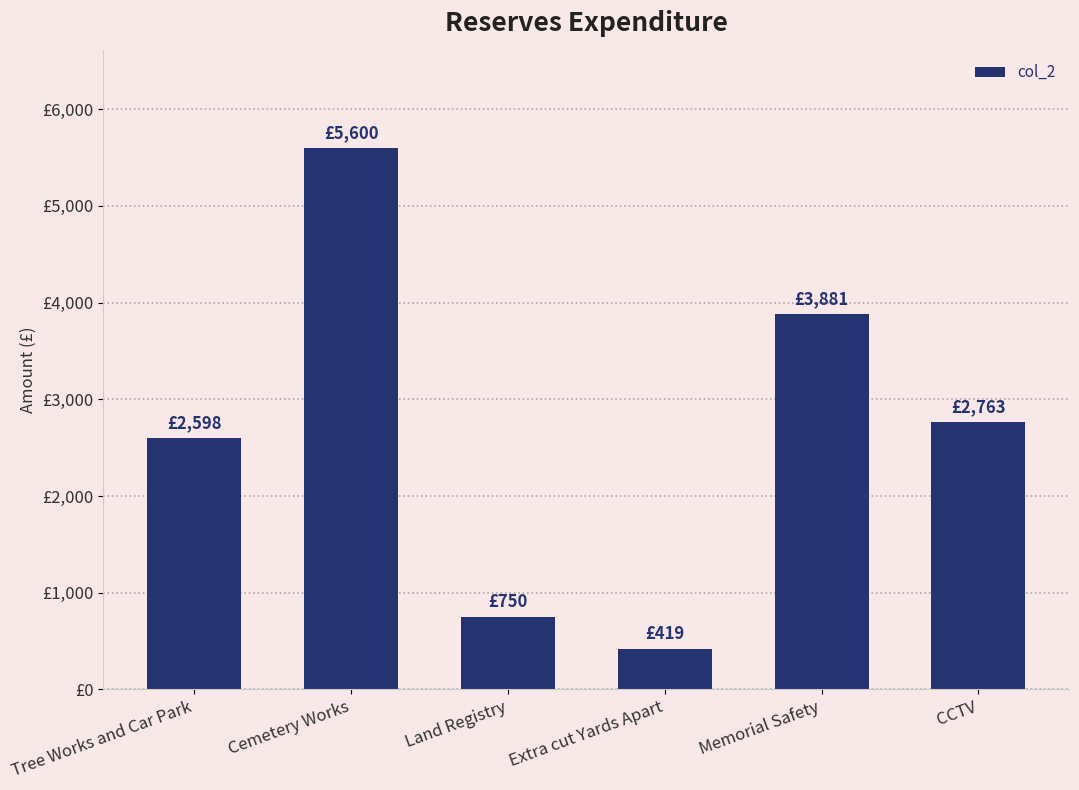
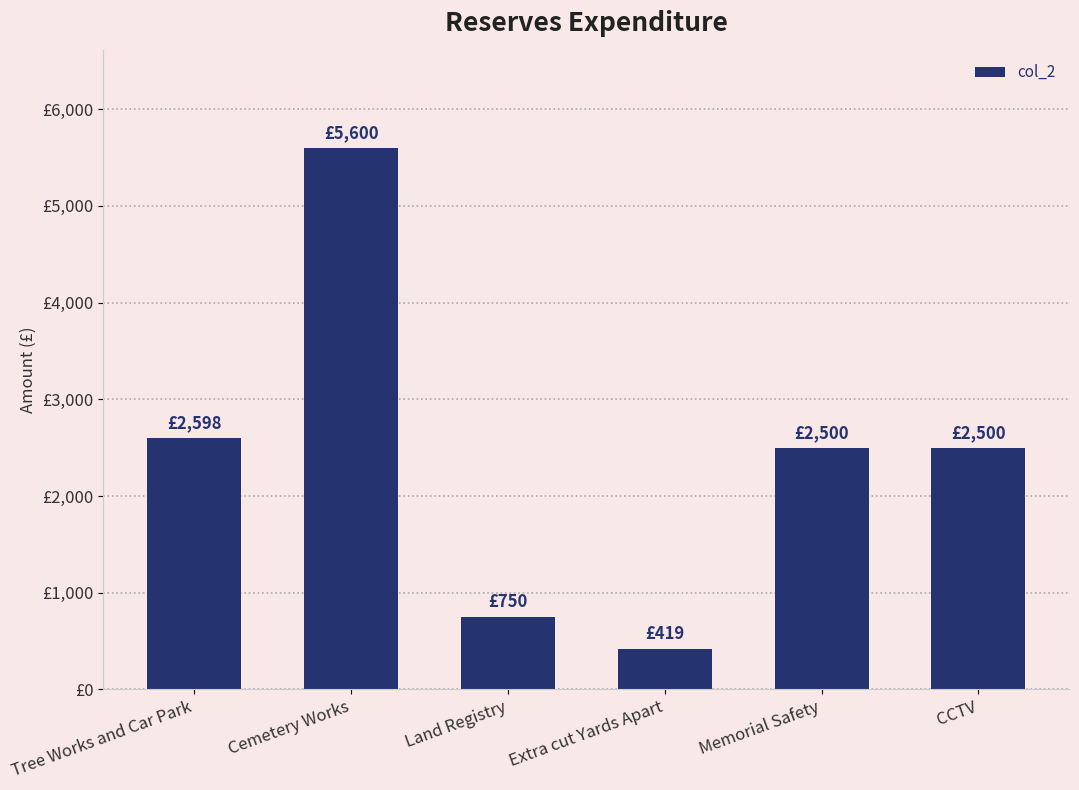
  {
    "Tree Works and Car Park": "£2,598",
    "Cemetery Works": "£5,600",
    "Land Registry": "£750",
    "Extra cut Yards Apart": "£419",
-   "Memorial Safety": "£3,881",
-   "CCTV": "£2,763"
+   "Memorial Safety": "£2,500",
+   "CCTV": "£2,500"
  }
